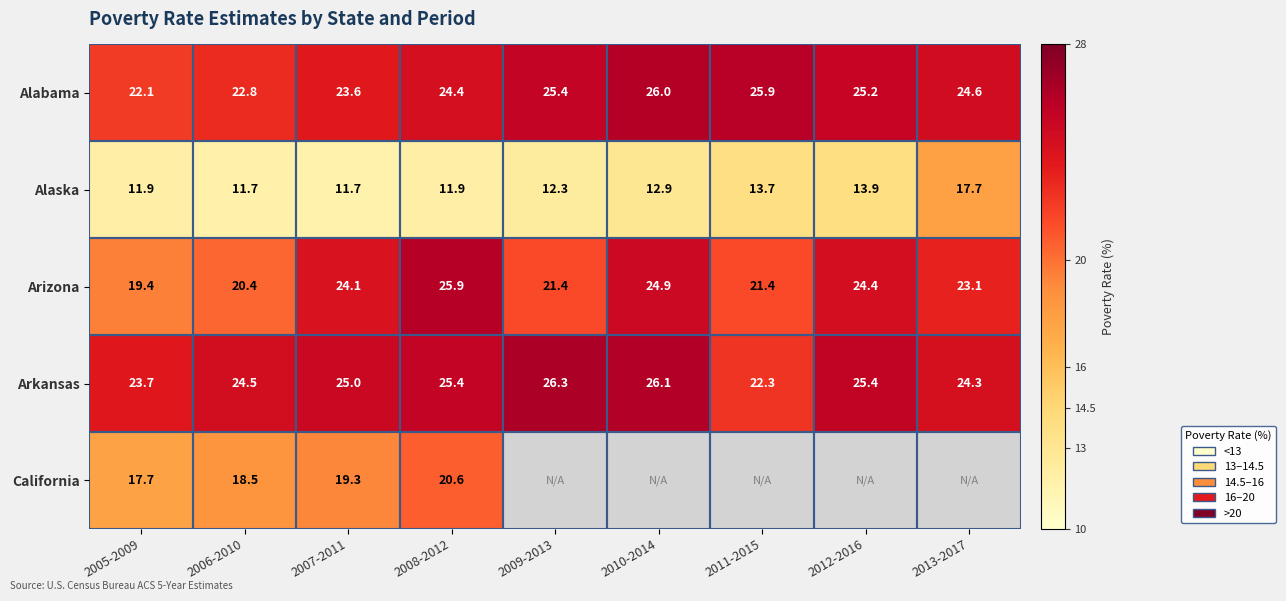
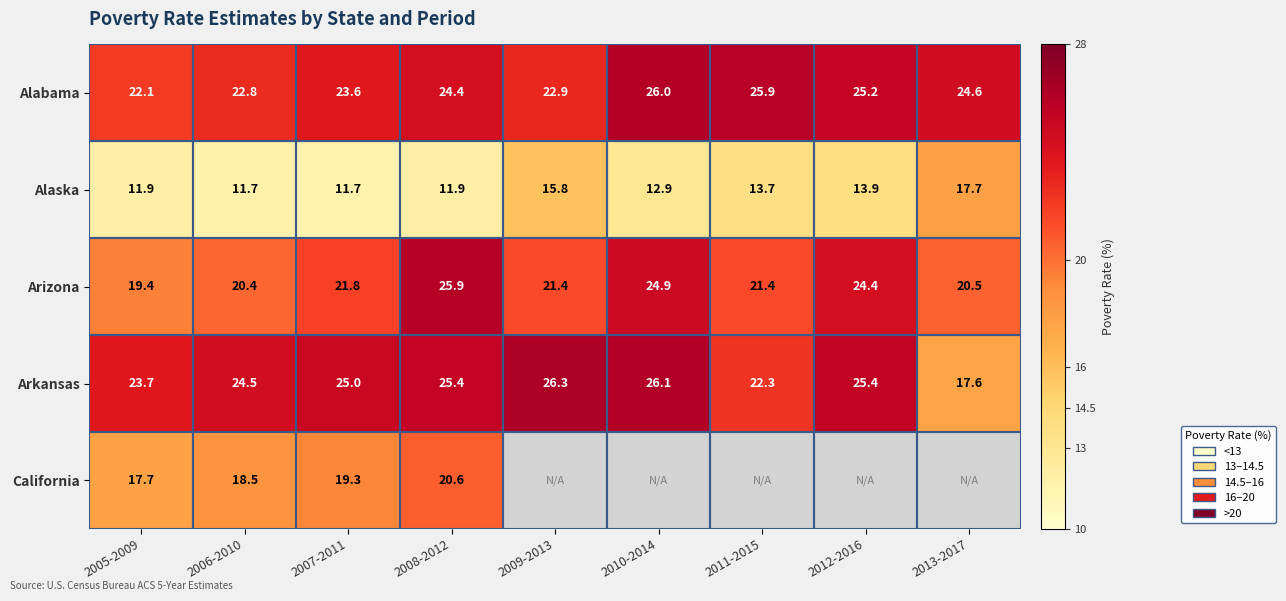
  {
    "Alabama": {
      "2005-2009": 22.1,
      "2006-2010": 22.8,
      "2007-2011": 23.6,
      "2008-2012": 24.4,
-     "2009-2013": 25.4,
+     "2009-2013": 22.9,
      "2010-2014": 26.0,
      "2011-2015": 25.9,
      "2012-2016": 25.2,
      "2013-2017": 24.6
    },
    "Alaska": {
      "2005-2009": 11.9,
      "2006-2010": 11.7,
      "2007-2011": 11.7,
      "2008-2012": 11.9,
-     "2009-2013": 12.3,
+     "2009-2013": 15.8,
      "2010-2014": 12.9,
      "2011-2015": 13.7,
      "2012-2016": 13.9,
      "2013-2017": 17.7
    },
    "Arizona": {
      "2005-2009": 19.4,
      "2006-2010": 20.4,
-     "2007-2011": 24.1,
+     "2007-2011": 21.8,
      "2008-2012": 25.9,
      "2009-2013": 21.4,
      "2010-2014": 24.9,
      "2011-2015": 21.4,
      "2012-2016": 24.4,
-     "2013-2017": 23.1
+     "2013-2017": 20.5
    },
    "Arkansas": {
      "2005-2009": 23.7,
      "2006-2010": 24.5,
      "2007-2011": 25.0,
      "2008-2012": 25.4,
      "2009-2013": 26.3,
      "2010-2014": 26.1,
      "2011-2015": 22.3,
      "2012-2016": 25.4,
-     "2013-2017": 24.3
+     "2013-2017": 17.6
    },
    "California": {
      "2005-2009": 17.7,
      "2006-2010": 18.5,
      "2007-2011": 19.3,
      "2008-2012": 20.6
    }
  }
